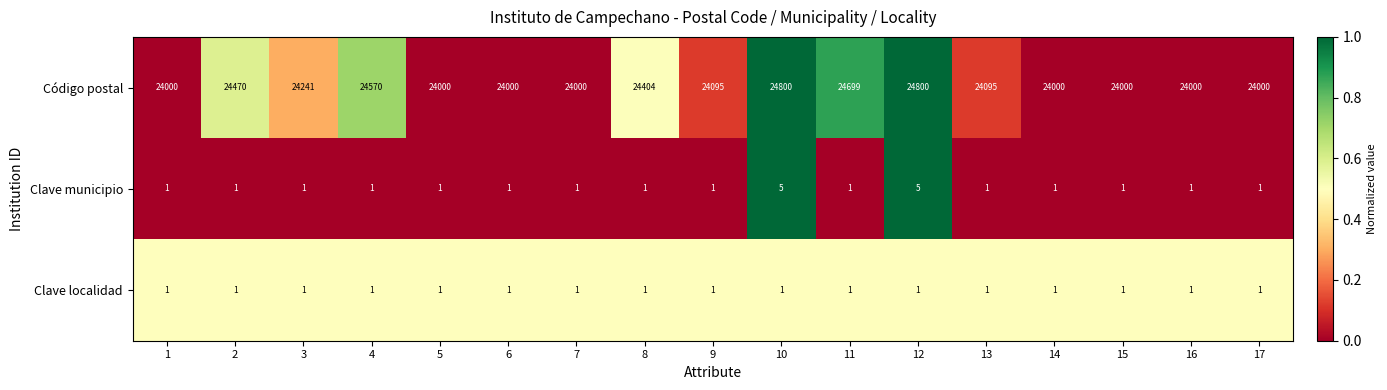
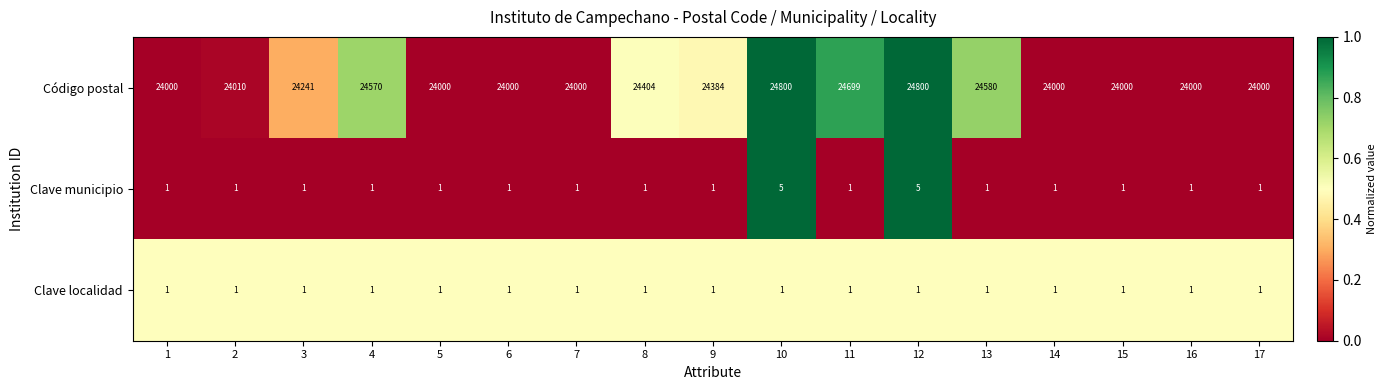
  {
    "Código postal": {
      "1": 24000,
-     "2": 24470,
+     "2": 24010,
      "3": 24241,
      "4": 24570,
      "5": 24000,
      "6": 24000,
      "7": 24000,
      "8": 24404,
-     "9": 24095,
+     "9": 24384,
      "10": 24800,
      "11": 24699,
      "12": 24800,
-     "13": 24095,
+     "13": 24580,
      "14": 24000,
      "15": 24000,
      "16": 24000,
      "17": 24000
    },
    "Clave municipio": {
      "1": 1,
      "2": 1,
      "3": 1,
      "4": 1,
      "5": 1,
      "6": 1,
      "7": 1,
      "8": 1,
      "9": 1,
      "10": 5,
      "11": 1,
      "12": 5,
      "13": 1,
      "14": 1,
      "15": 1,
      "16": 1,
      "17": 1
    },
    "Clave localidad": {
      "1": 1,
      "2": 1,
      "3": 1,
      "4": 1,
      "5": 1,
      "6": 1,
      "7": 1,
      "8": 1,
      "9": 1,
      "10": 1,
      "11": 1,
      "12": 1,
      "13": 1,
      "14": 1,
      "15": 1,
      "16": 1,
      "17": 1
    }
  }
